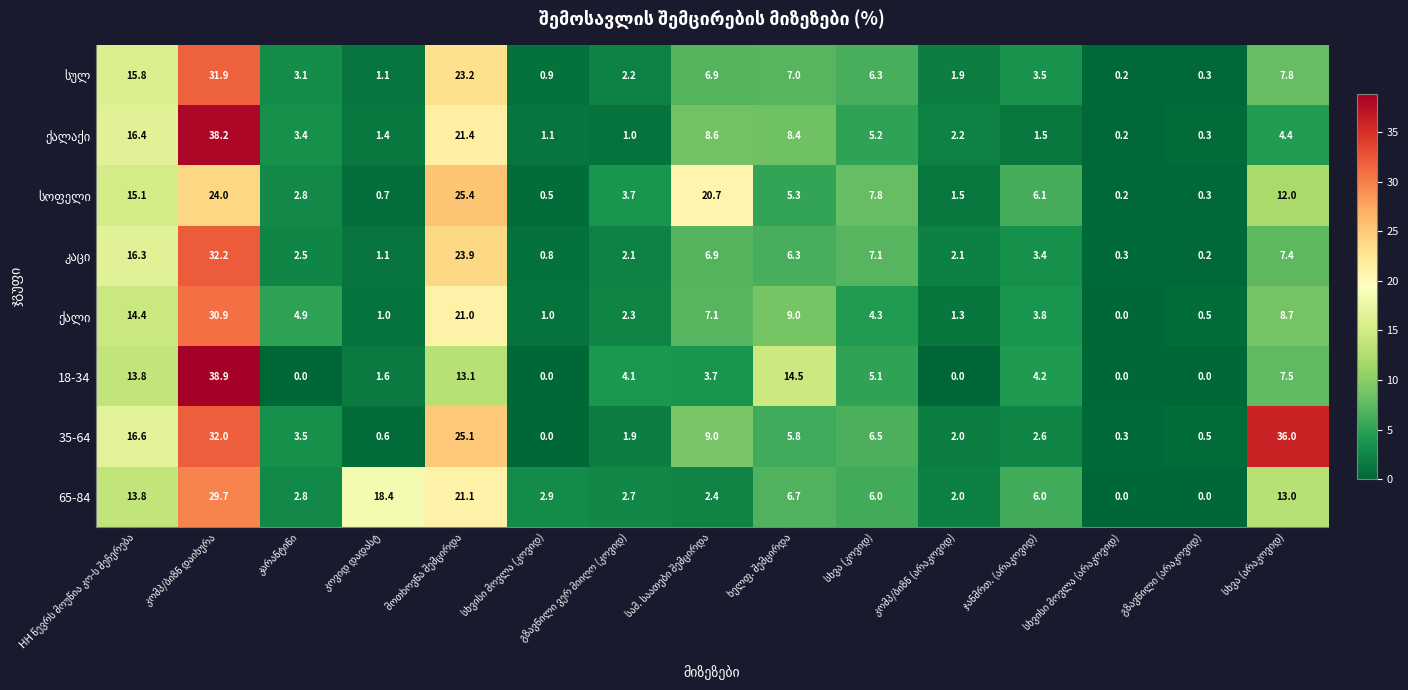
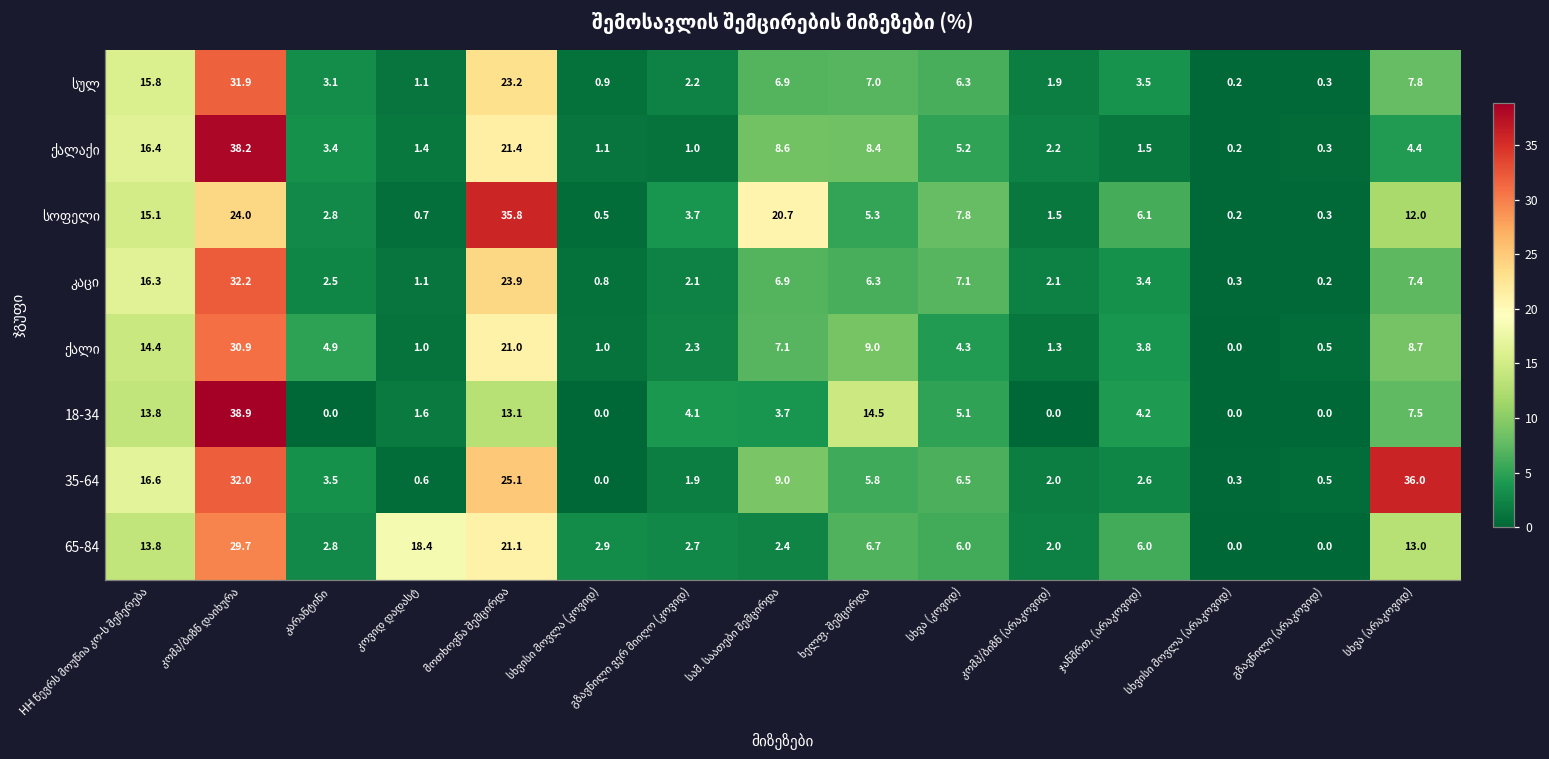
  {
    "სულ": {
      "HH წევრს მოუწია კო-ს შეჩერება": 15.8,
      "კომპ/ბიზნ დაიხურა": 31.9,
      "კარანტინი": 3.1,
      "კოვიდ დადასტ": 1.1,
      "მოთხოვნა შემცირდა": 23.2,
      "სხვისი მოვლა (კოვიდ)": 0.9,
      "გზავნილი ვერ მიიღო (კოვიდ)": 2.2,
      "სამ. საათები შემცირდა": 6.9,
      "ხელფ. შემცირდა": 7.0,
      "სხვა (კოვიდ)": 6.3,
      "კომპ/ბიზნ (არაკოვიდ)": 1.9,
      "ჯანმრთ. (არაკოვიდ)": 3.5,
      "სხვისი მოვლა (არაკოვიდ)": 0.2,
      "გზავნილი (არაკოვიდ)": 0.3,
      "სხვა (არაკოვიდ)": 7.8
    },
    "ქალაქი": {
      "HH წევრს მოუწია კო-ს შეჩერება": 16.4,
      "კომპ/ბიზნ დაიხურა": 38.2,
      "კარანტინი": 3.4,
      "კოვიდ დადასტ": 1.4,
      "მოთხოვნა შემცირდა": 21.4,
      "სხვისი მოვლა (კოვიდ)": 1.1,
      "გზავნილი ვერ მიიღო (კოვიდ)": 1.0,
      "სამ. საათები შემცირდა": 8.6,
      "ხელფ. შემცირდა": 8.4,
      "სხვა (კოვიდ)": 5.2,
      "კომპ/ბიზნ (არაკოვიდ)": 2.2,
      "ჯანმრთ. (არაკოვიდ)": 1.5,
      "სხვისი მოვლა (არაკოვიდ)": 0.2,
      "გზავნილი (არაკოვიდ)": 0.3,
      "სხვა (არაკოვიდ)": 4.4
    },
    "სოფელი": {
      "HH წევრს მოუწია კო-ს შეჩერება": 15.1,
      "კომპ/ბიზნ დაიხურა": 24.0,
      "კარანტინი": 2.8,
      "კოვიდ დადასტ": 0.7,
-     "მოთხოვნა შემცირდა": 25.4,
+     "მოთხოვნა შემცირდა": 35.8,
      "სხვისი მოვლა (კოვიდ)": 0.5,
      "გზავნილი ვერ მიიღო (კოვიდ)": 3.7,
      "სამ. საათები შემცირდა": 20.7,
      "ხელფ. შემცირდა": 5.3,
      "სხვა (კოვიდ)": 7.8,
      "კომპ/ბიზნ (არაკოვიდ)": 1.5,
      "ჯანმრთ. (არაკოვიდ)": 6.1,
      "სხვისი მოვლა (არაკოვიდ)": 0.2,
      "გზავნილი (არაკოვიდ)": 0.3,
      "სხვა (არაკოვიდ)": 12.0
    },
    "კაცი": {
      "HH წევრს მოუწია კო-ს შეჩერება": 16.3,
      "კომპ/ბიზნ დაიხურა": 32.2,
      "კარანტინი": 2.5,
      "კოვიდ დადასტ": 1.1,
      "მოთხოვნა შემცირდა": 23.9,
      "სხვისი მოვლა (კოვიდ)": 0.8,
      "გზავნილი ვერ მიიღო (კოვიდ)": 2.1,
      "სამ. საათები შემცირდა": 6.9,
      "ხელფ. შემცირდა": 6.3,
      "სხვა (კოვიდ)": 7.1,
      "კომპ/ბიზნ (არაკოვიდ)": 2.1,
      "ჯანმრთ. (არაკოვიდ)": 3.4,
      "სხვისი მოვლა (არაკოვიდ)": 0.3,
      "გზავნილი (არაკოვიდ)": 0.2,
      "სხვა (არაკოვიდ)": 7.4
    },
    "ქალი": {
      "HH წევრს მოუწია კო-ს შეჩერება": 14.4,
      "კომპ/ბიზნ დაიხურა": 30.9,
      "კარანტინი": 4.9,
      "კოვიდ დადასტ": 1.0,
      "მოთხოვნა შემცირდა": 21.0,
      "სხვისი მოვლა (კოვიდ)": 1.0,
      "გზავნილი ვერ მიიღო (კოვიდ)": 2.3,
      "სამ. საათები შემცირდა": 7.1,
      "ხელფ. შემცირდა": 9.0,
      "სხვა (კოვიდ)": 4.3,
      "კომპ/ბიზნ (არაკოვიდ)": 1.3,
      "ჯანმრთ. (არაკოვიდ)": 3.8,
      "სხვისი მოვლა (არაკოვიდ)": 0.0,
      "გზავნილი (არაკოვიდ)": 0.5,
      "სხვა (არაკოვიდ)": 8.7
    },
    "18-34": {
      "HH წევრს მოუწია კო-ს შეჩერება": 13.8,
      "კომპ/ბიზნ დაიხურა": 38.9,
      "კარანტინი": 0.0,
      "კოვიდ დადასტ": 1.6,
      "მოთხოვნა შემცირდა": 13.1,
      "სხვისი მოვლა (კოვიდ)": 0.0,
      "გზავნილი ვერ მიიღო (კოვიდ)": 4.1,
      "სამ. საათები შემცირდა": 3.7,
      "ხელფ. შემცირდა": 14.5,
      "სხვა (კოვიდ)": 5.1,
      "კომპ/ბიზნ (არაკოვიდ)": 0.0,
      "ჯანმრთ. (არაკოვიდ)": 4.2,
      "სხვისი მოვლა (არაკოვიდ)": 0.0,
      "გზავნილი (არაკოვიდ)": 0.0,
      "სხვა (არაკოვიდ)": 7.5
    },
    "35-64": {
      "HH წევრს მოუწია კო-ს შეჩერება": 16.6,
      "კომპ/ბიზნ დაიხურა": 32.0,
      "კარანტინი": 3.5,
      "კოვიდ დადასტ": 0.6,
      "მოთხოვნა შემცირდა": 25.1,
      "სხვისი მოვლა (კოვიდ)": 0.0,
      "გზავნილი ვერ მიიღო (კოვიდ)": 1.9,
      "სამ. საათები შემცირდა": 9.0,
      "ხელფ. შემცირდა": 5.8,
      "სხვა (კოვიდ)": 6.5,
      "კომპ/ბიზნ (არაკოვიდ)": 2.0,
      "ჯანმრთ. (არაკოვიდ)": 2.6,
      "სხვისი მოვლა (არაკოვიდ)": 0.3,
      "გზავნილი (არაკოვიდ)": 0.5,
      "სხვა (არაკოვიდ)": 36.0
    },
    "65-84": {
      "HH წევრს მოუწია კო-ს შეჩერება": 13.8,
      "კომპ/ბიზნ დაიხურა": 29.7,
      "კარანტინი": 2.8,
      "კოვიდ დადასტ": 18.4,
      "მოთხოვნა შემცირდა": 21.1,
      "სხვისი მოვლა (კოვიდ)": 2.9,
      "გზავნილი ვერ მიიღო (კოვიდ)": 2.7,
      "სამ. საათები შემცირდა": 2.4,
      "ხელფ. შემცირდა": 6.7,
      "სხვა (კოვიდ)": 6.0,
      "კომპ/ბიზნ (არაკოვიდ)": 2.0,
      "ჯანმრთ. (არაკოვიდ)": 6.0,
      "სხვისი მოვლა (არაკოვიდ)": 0.0,
      "გზავნილი (არაკოვიდ)": 0.0,
      "სხვა (არაკოვიდ)": 13.0
    }
  }
